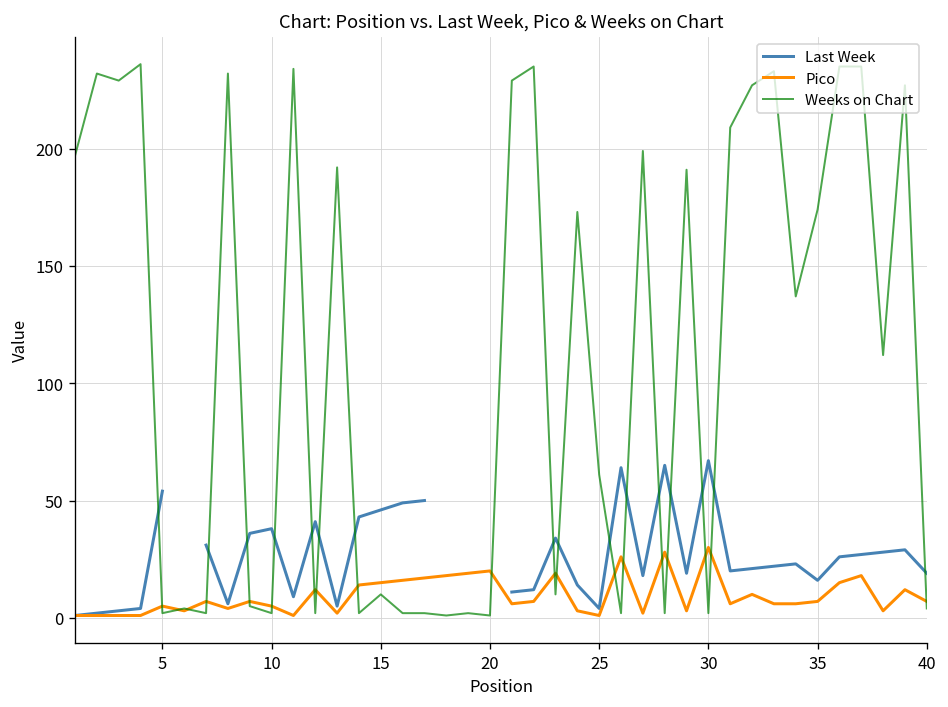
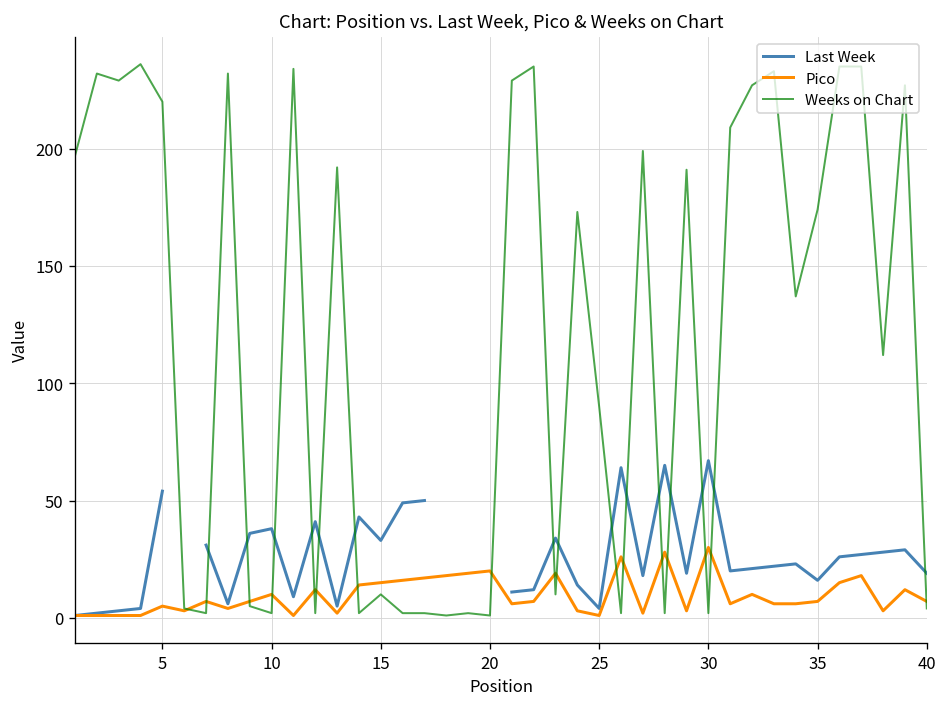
  {
    "Last Week": {
      "5": 54,
      "10": 38,
-     "15": 46,
+     "15": 33,
      "25": 4,
      "30": 67,
      "35": 16,
      "40": 19
    },
    "Pico": {
      "5": 5,
-     "10": 5,
+     "10": 10,
      "15": 15,
      "20": 20,
      "25": 1,
      "30": 30,
      "35": 7,
      "40": 7
    },
    "Weeks on Chart": {
-     "5": 2,
+     "5": 220,
      "10": 2,
      "15": 10,
      "20": 1,
-     "25": 61,
+     "25": 90,
      "30": 2,
      "35": 174,
      "40": 4
    }
  }
